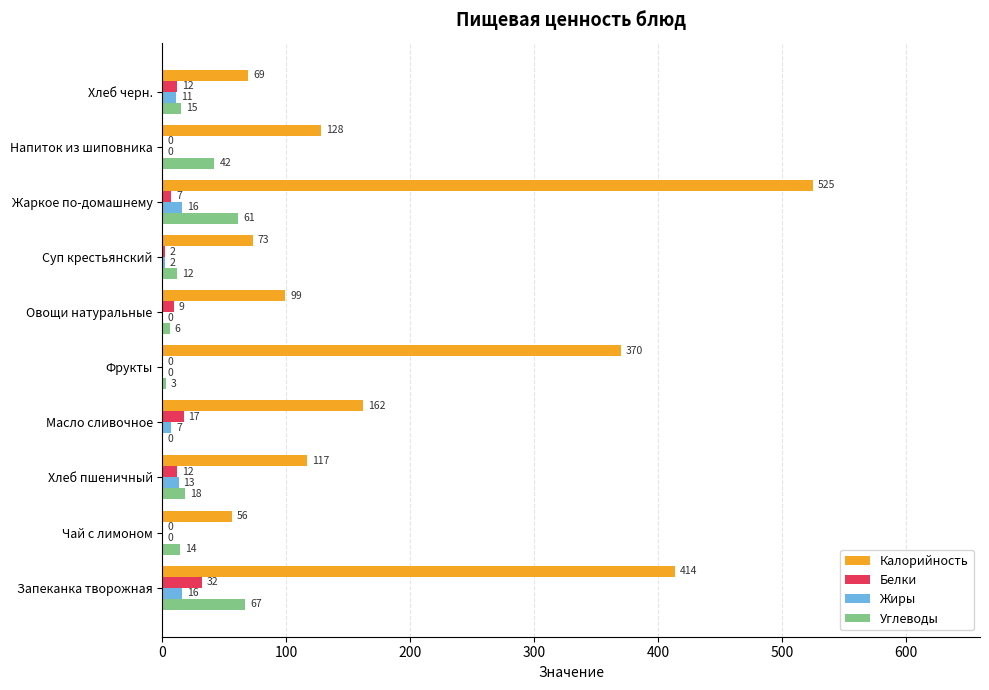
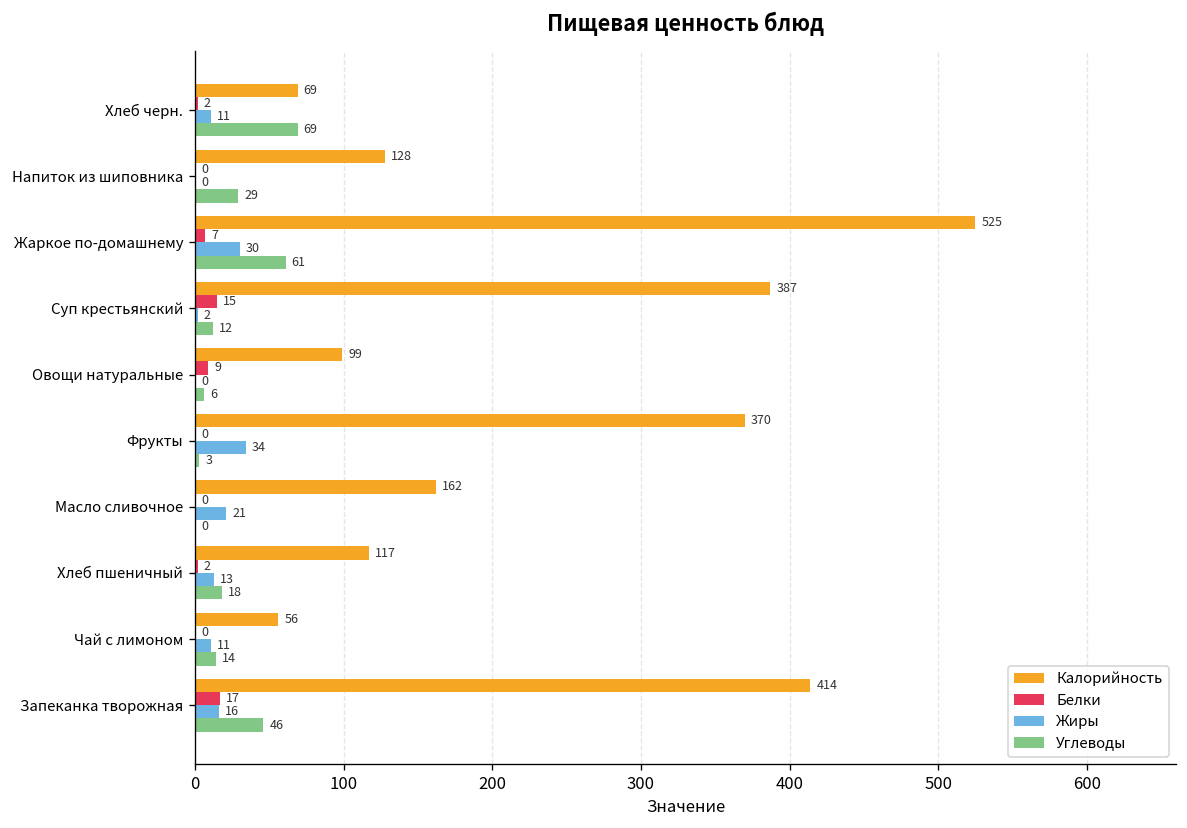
  {
    "Калорийность": {
      "Хлеб черн.": 69,
      "Напиток из шиповника": 128,
      "Жаркое по-домашнему": 525,
-     "Суп крестьянский": 73,
+     "Суп крестьянский": 387,
      "Овощи натуральные": 99,
      "Фрукты": 370,
      "Масло сливочное": 162,
      "Хлеб пшеничный": 117,
      "Чай с лимоном": 56,
      "Запеканка творожная": 414
    },
    "Белки": {
-     "Хлеб черн.": 12,
+     "Хлеб черн.": 2,
      "Напиток из шиповника": 0,
      "Жаркое по-домашнему": 7,
-     "Суп крестьянский": 2,
+     "Суп крестьянский": 15,
      "Овощи натуральные": 9,
      "Фрукты": 0,
-     "Масло сливочное": 17,
-     "Хлеб пшеничный": 12,
+     "Масло сливочное": 0,
+     "Хлеб пшеничный": 2,
      "Чай с лимоном": 0,
-     "Запеканка творожная": 32
+     "Запеканка творожная": 17
    },
    "Жиры": {
      "Хлеб черн.": 11,
      "Напиток из шиповника": 0,
-     "Жаркое по-домашнему": 16,
+     "Жаркое по-домашнему": 30,
      "Суп крестьянский": 2,
      "Овощи натуральные": 0,
-     "Фрукты": 0,
-     "Масло сливочное": 7,
+     "Фрукты": 34,
+     "Масло сливочное": 21,
      "Хлеб пшеничный": 13,
-     "Чай с лимоном": 0,
+     "Чай с лимоном": 11,
      "Запеканка творожная": 16
    },
    "Углеводы": {
-     "Хлеб черн.": 15,
-     "Напиток из шиповника": 42,
+     "Хлеб черн.": 69,
+     "Напиток из шиповника": 29,
      "Жаркое по-домашнему": 61,
      "Суп крестьянский": 12,
      "Овощи натуральные": 6,
      "Фрукты": 3,
      "Масло сливочное": 0,
      "Хлеб пшеничный": 18,
      "Чай с лимоном": 14,
-     "Запеканка творожная": 67
+     "Запеканка творожная": 46
    }
  }
